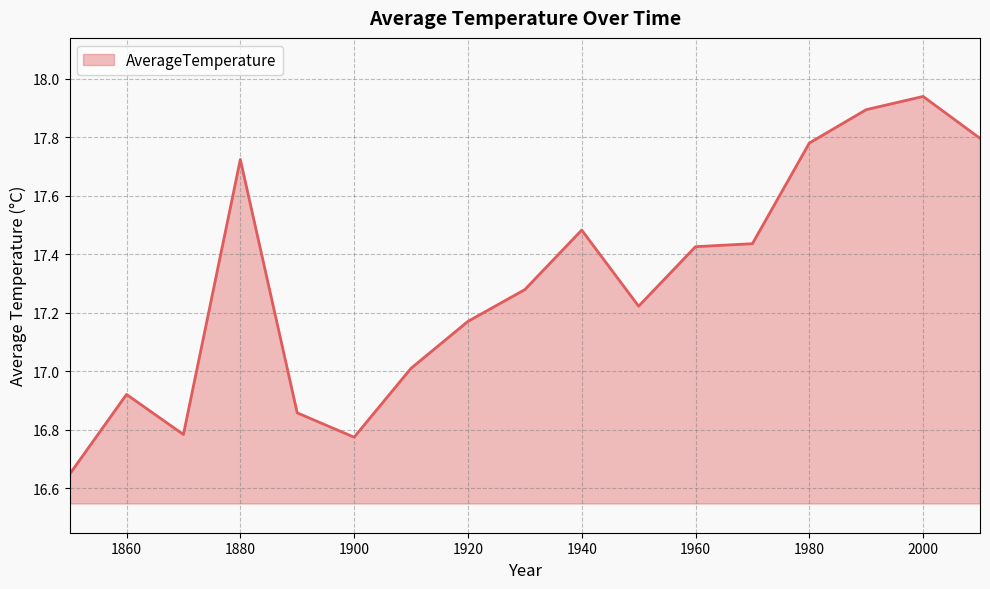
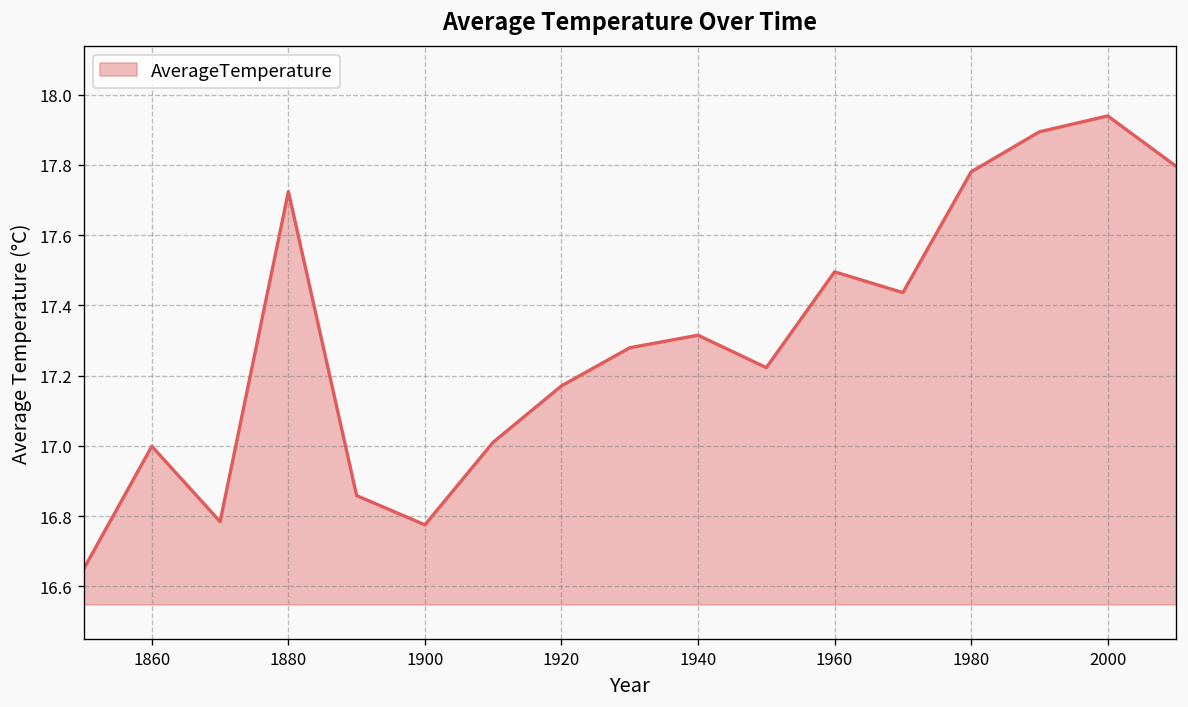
  {
-   "1860": 16.92,
+   "1860": 17.00,
    "1880": 17.72,
    "1900": 16.78,
    "1920": 17.17,
-   "1940": 17.48,
-   "1960": 17.43,
+   "1940": 17.31,
+   "1960": 17.50,
    "1980": 17.78,
    "2000": 17.94
  }
